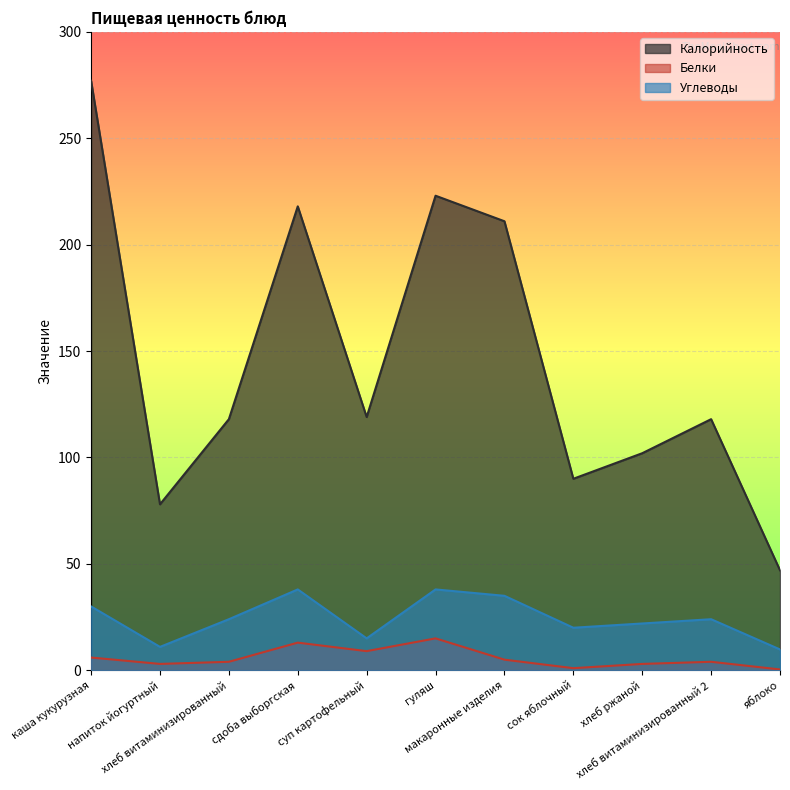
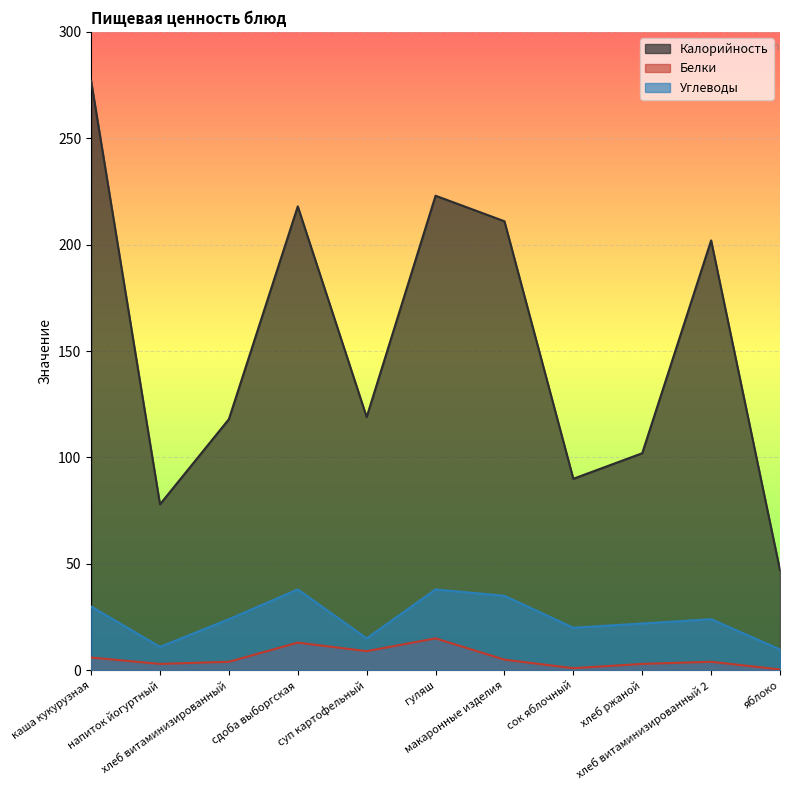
  {
    "Калорийность": {
      "каша кукурузная": 277,
      "напиток йогуртный": 78,
      "хлеб витаминизированный": 118,
      "сдоба выборгская": 218,
      "суп картофельный": 119,
      "гуляш": 223,
      "макаронные изделия": 211,
      "сок яблочный": 90,
      "хлеб ржаной": 102,
-     "хлеб витаминизированный 2": 118,
+     "хлеб витаминизированный 2": 202,
      "яблоко": 47
    },
    "Белки": {
      "каша кукурузная": 6,
      "напиток йогуртный": 3,
      "хлеб витаминизированный": 4,
      "сдоба выборгская": 13,
      "суп картофельный": 9,
      "гуляш": 15,
      "макаронные изделия": 5,
      "сок яблочный": 1,
      "хлеб ржаной": 3,
      "хлеб витаминизированный 2": 4,
      "яблоко": 0
    },
    "Углеводы": {
      "каша кукурузная": 30,
      "напиток йогуртный": 11,
      "хлеб витаминизированный": 24,
      "сдоба выборгская": 38,
      "суп картофельный": 15,
      "гуляш": 38,
      "макаронные изделия": 35,
      "сок яблочный": 20,
      "хлеб ржаной": 22,
      "хлеб витаминизированный 2": 24,
      "яблоко": 10
    }
  }
